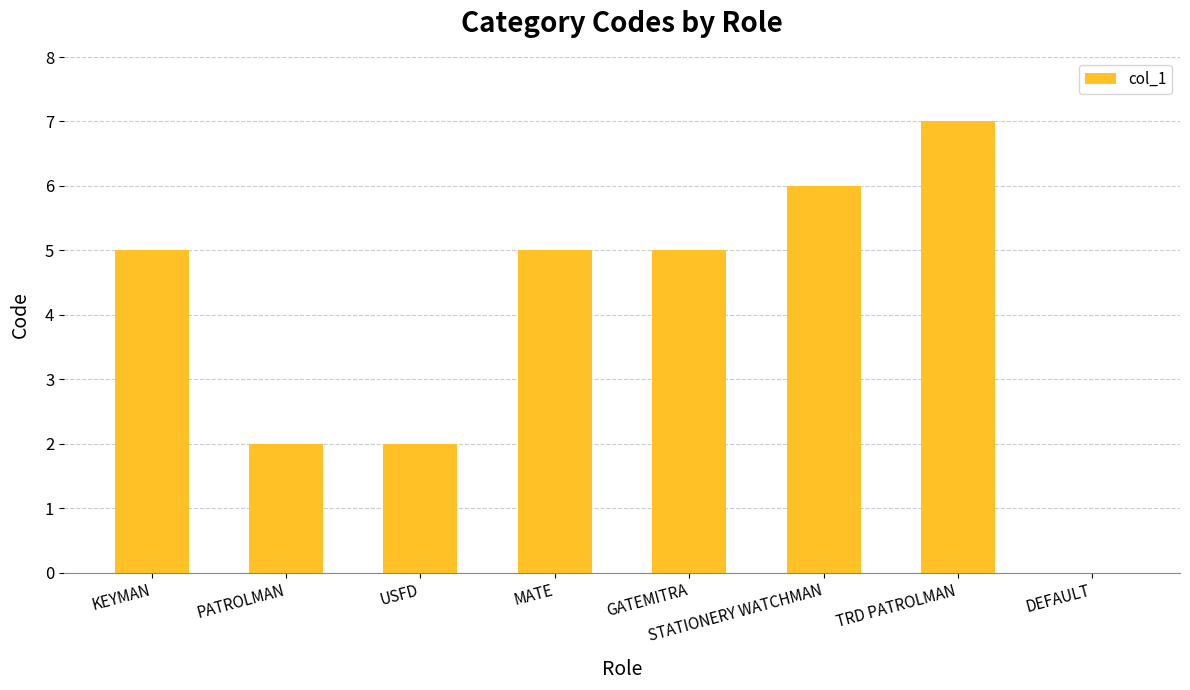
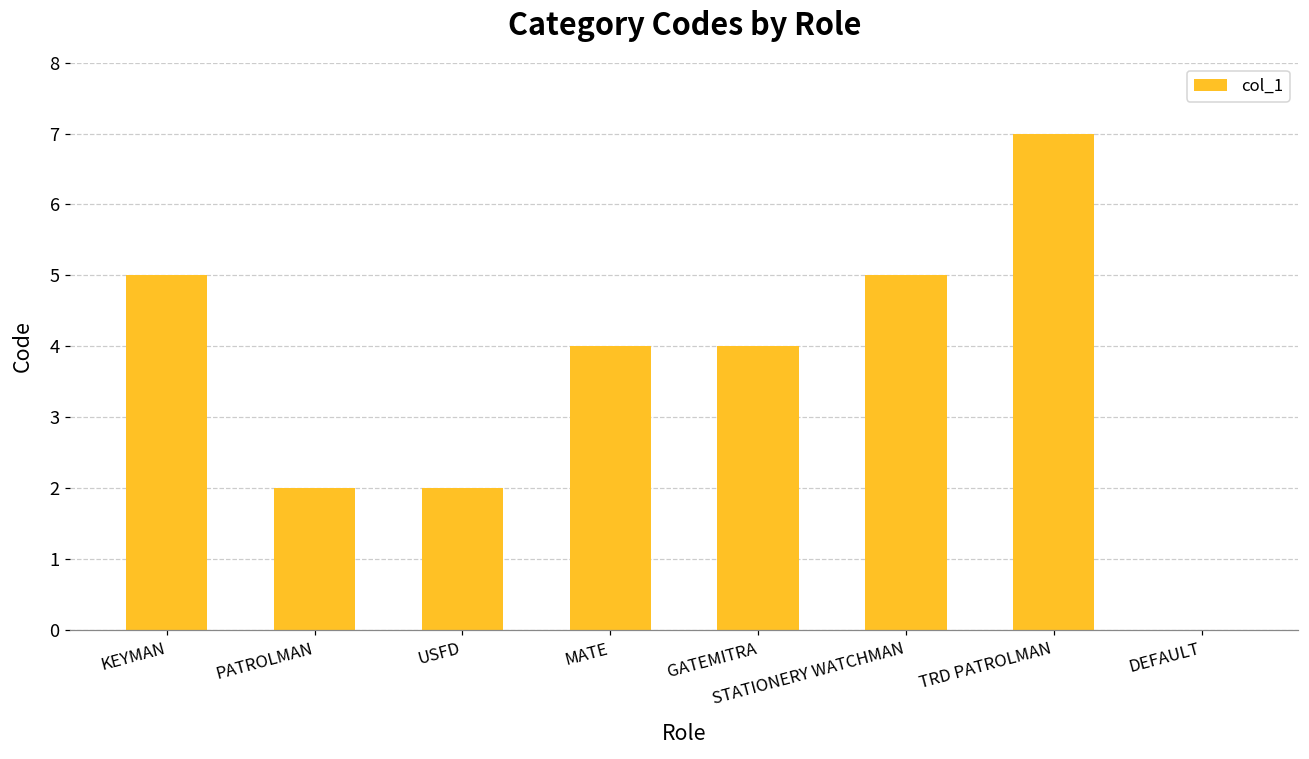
  {
    "KEYMAN": 5,
    "PATROLMAN": 2,
    "USFD": 2,
-   "MATE": 5,
-   "GATEMITRA": 5,
-   "STATIONERY WATCHMAN": 6,
+   "MATE": 4,
+   "GATEMITRA": 4,
+   "STATIONERY WATCHMAN": 5,
    "TRD PATROLMAN": 7,
    "DEFAULT": 0
  }
